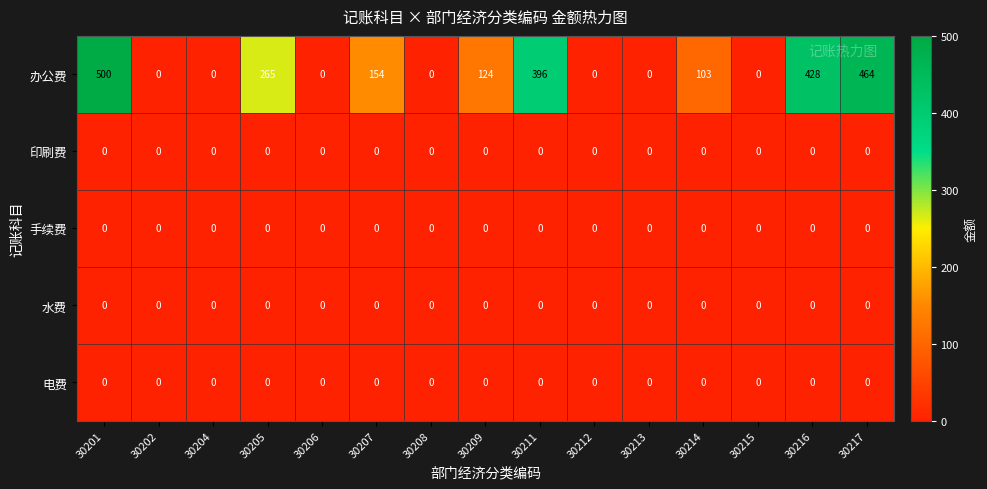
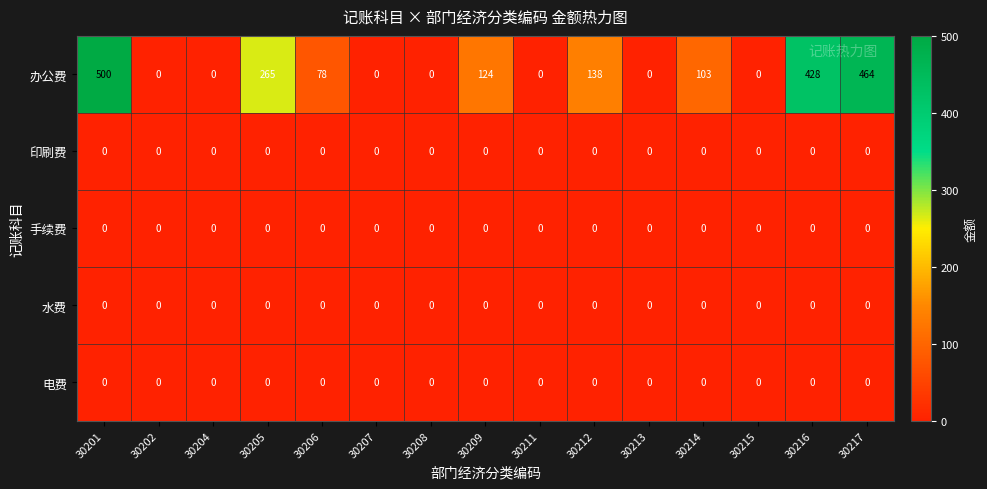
  {
    "办公费": {
      "30201": 500,
      "30202": 0,
      "30204": 0,
      "30205": 265,
-     "30206": 0,
-     "30207": 154,
+     "30206": 78,
+     "30207": 0,
      "30208": 0,
      "30209": 124,
-     "30211": 396,
-     "30212": 0,
+     "30211": 0,
+     "30212": 138,
      "30213": 0,
      "30214": 103,
      "30215": 0,
      "30216": 428
    },
    "印刷费": {
      "30201": 0,
      "30202": 0,
      "30204": 0,
      "30205": 0,
      "30206": 0,
      "30207": 0,
      "30208": 0,
      "30209": 0,
      "30211": 0,
      "30212": 0,
      "30213": 0,
      "30214": 0,
      "30215": 0,
      "30216": 0,
      "30217": 0
    },
    "手续费": {
      "30201": 0,
      "30202": 0,
      "30204": 0,
      "30205": 0,
      "30206": 0,
      "30207": 0,
      "30208": 0,
      "30209": 0,
      "30211": 0,
      "30212": 0,
      "30213": 0,
      "30214": 0,
      "30215": 0,
      "30216": 0,
      "30217": 0
    },
    "水费": {
      "30201": 0,
      "30202": 0,
      "30204": 0,
      "30205": 0,
      "30206": 0,
      "30207": 0,
      "30208": 0,
      "30209": 0,
      "30211": 0,
      "30212": 0,
      "30213": 0,
      "30214": 0,
      "30215": 0,
      "30216": 0,
      "30217": 0
    },
    "电费": {
      "30201": 0,
      "30202": 0,
      "30204": 0,
      "30205": 0,
      "30206": 0,
      "30207": 0,
      "30208": 0,
      "30209": 0,
      "30211": 0,
      "30212": 0,
      "30213": 0,
      "30214": 0,
      "30215": 0,
      "30216": 0,
      "30217": 0
    }
  }
